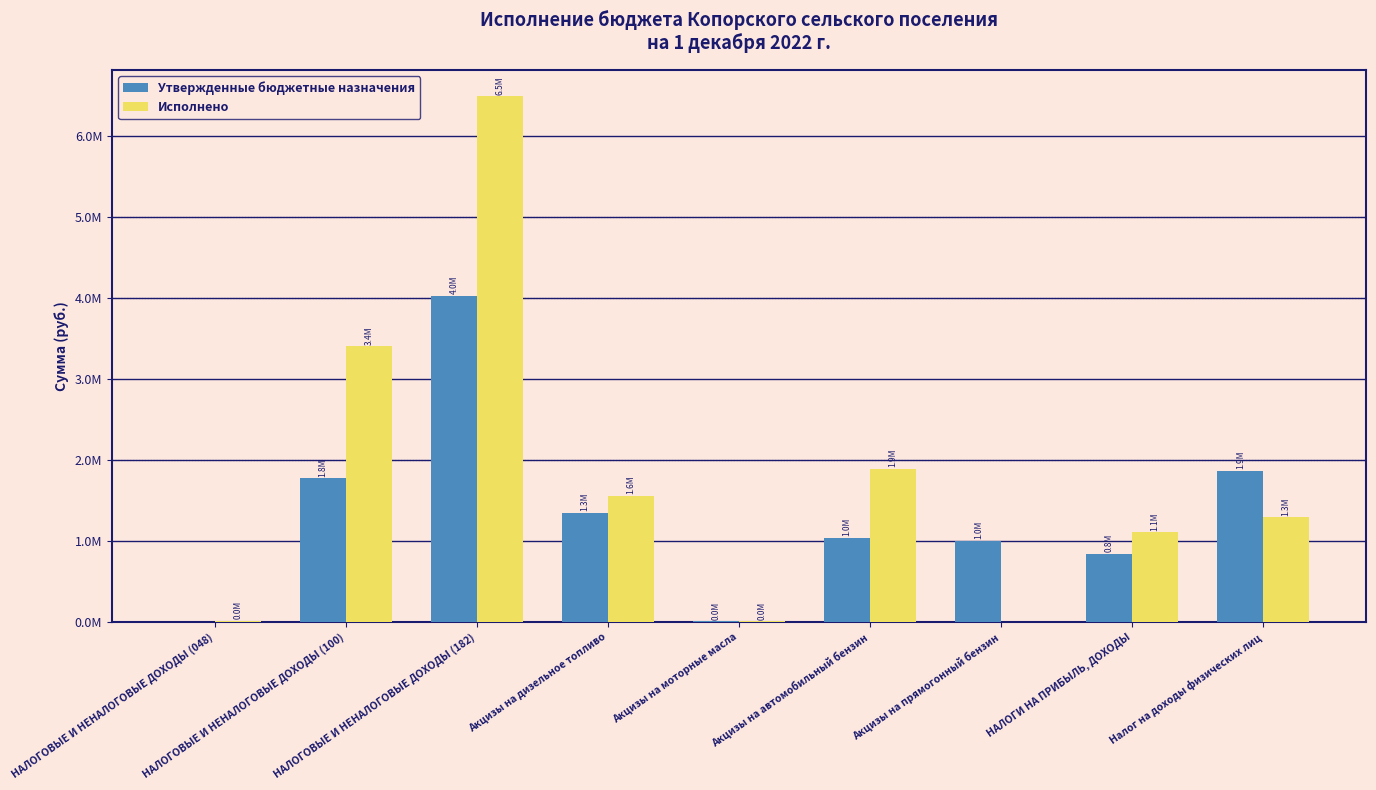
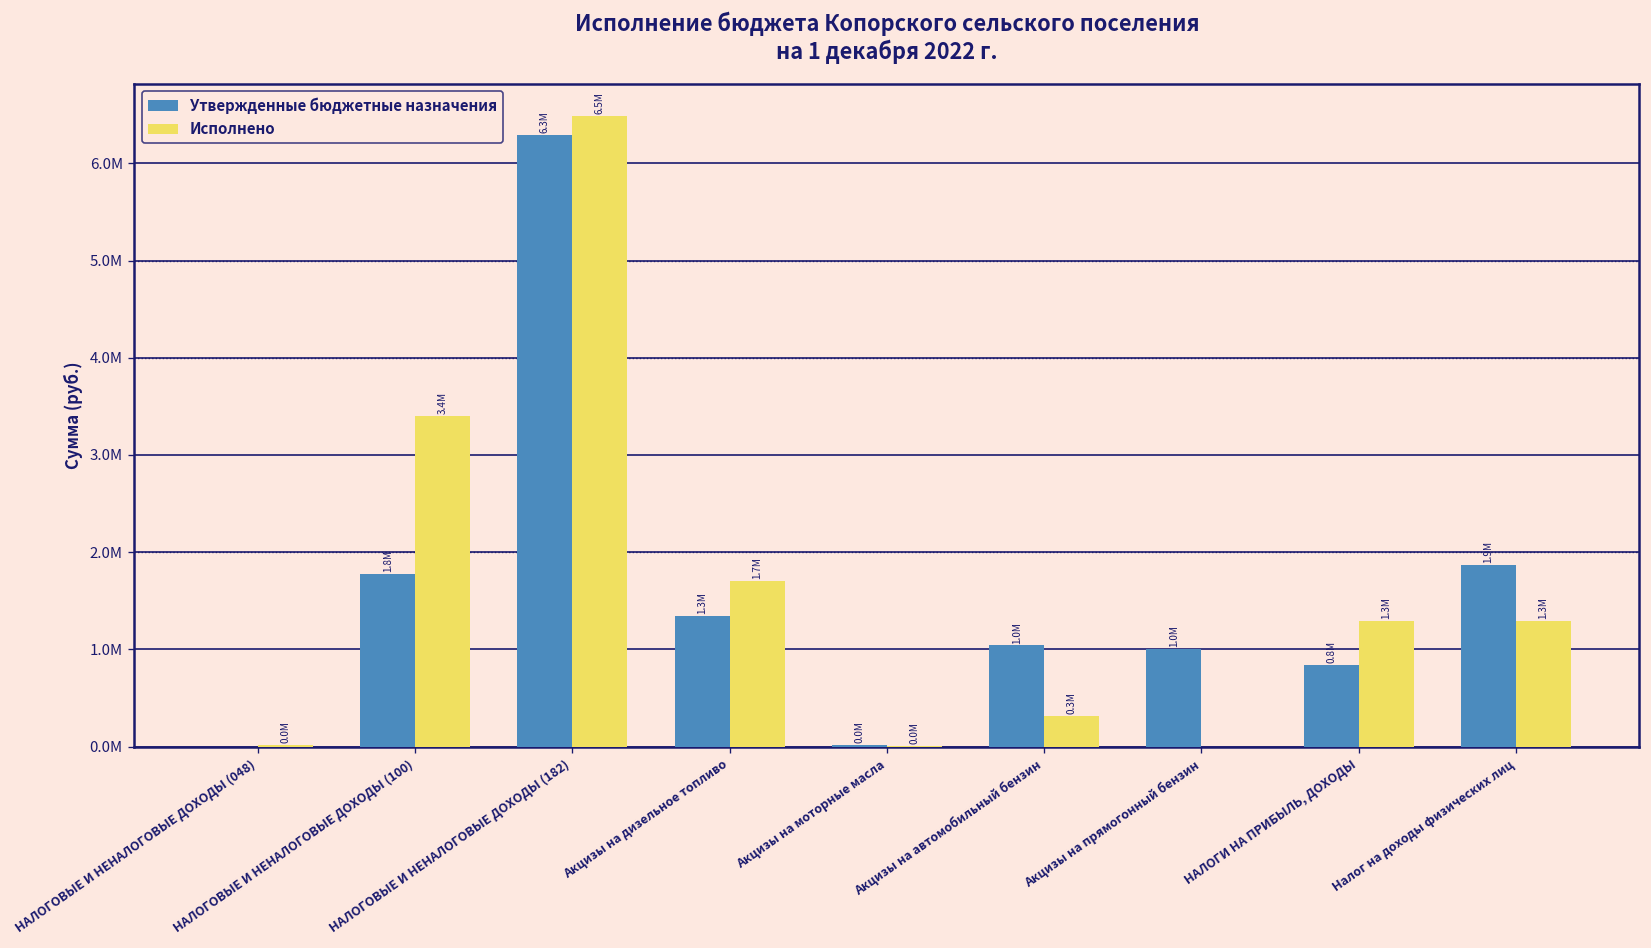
  {
    "Утвержденные бюджетные назначения": {
      "НАЛОГОВЫЕ И НЕНАЛОГОВЫЕ ДОХОДЫ (100)": "1.8M",
-     "НАЛОГОВЫЕ И НЕНАЛОГОВЫЕ ДОХОДЫ (182)": "4.0M",
+     "НАЛОГОВЫЕ И НЕНАЛОГОВЫЕ ДОХОДЫ (182)": "6.3M",
      "Акцизы на дизельное топливо": "1.3M",
      "Акцизы на автомобильный бензин": "1.0M",
      "Акцизы на прямогонный бензин": "1.0M",
      "НАЛОГИ НА ПРИБЫЛЬ, ДОХОДЫ": "0.8M",
      "Налог на доходы физических лиц": "1.9M"
    },
    "Исполнено": {
      "НАЛОГОВЫЕ И НЕНАЛОГОВЫЕ ДОХОДЫ (100)": "3.4M",
      "НАЛОГОВЫЕ И НЕНАЛОГОВЫЕ ДОХОДЫ (182)": "6.5M",
-     "Акцизы на дизельное топливо": "1.6M",
-     "Акцизы на автомобильный бензин": "1.9M",
-     "НАЛОГИ НА ПРИБЫЛЬ, ДОХОДЫ": "1.1M",
+     "Акцизы на дизельное топливо": "1.7M",
+     "Акцизы на автомобильный бензин": "0.3M",
+     "НАЛОГИ НА ПРИБЫЛЬ, ДОХОДЫ": "1.3M",
      "Налог на доходы физических лиц": "1.3M"
    }
  }
